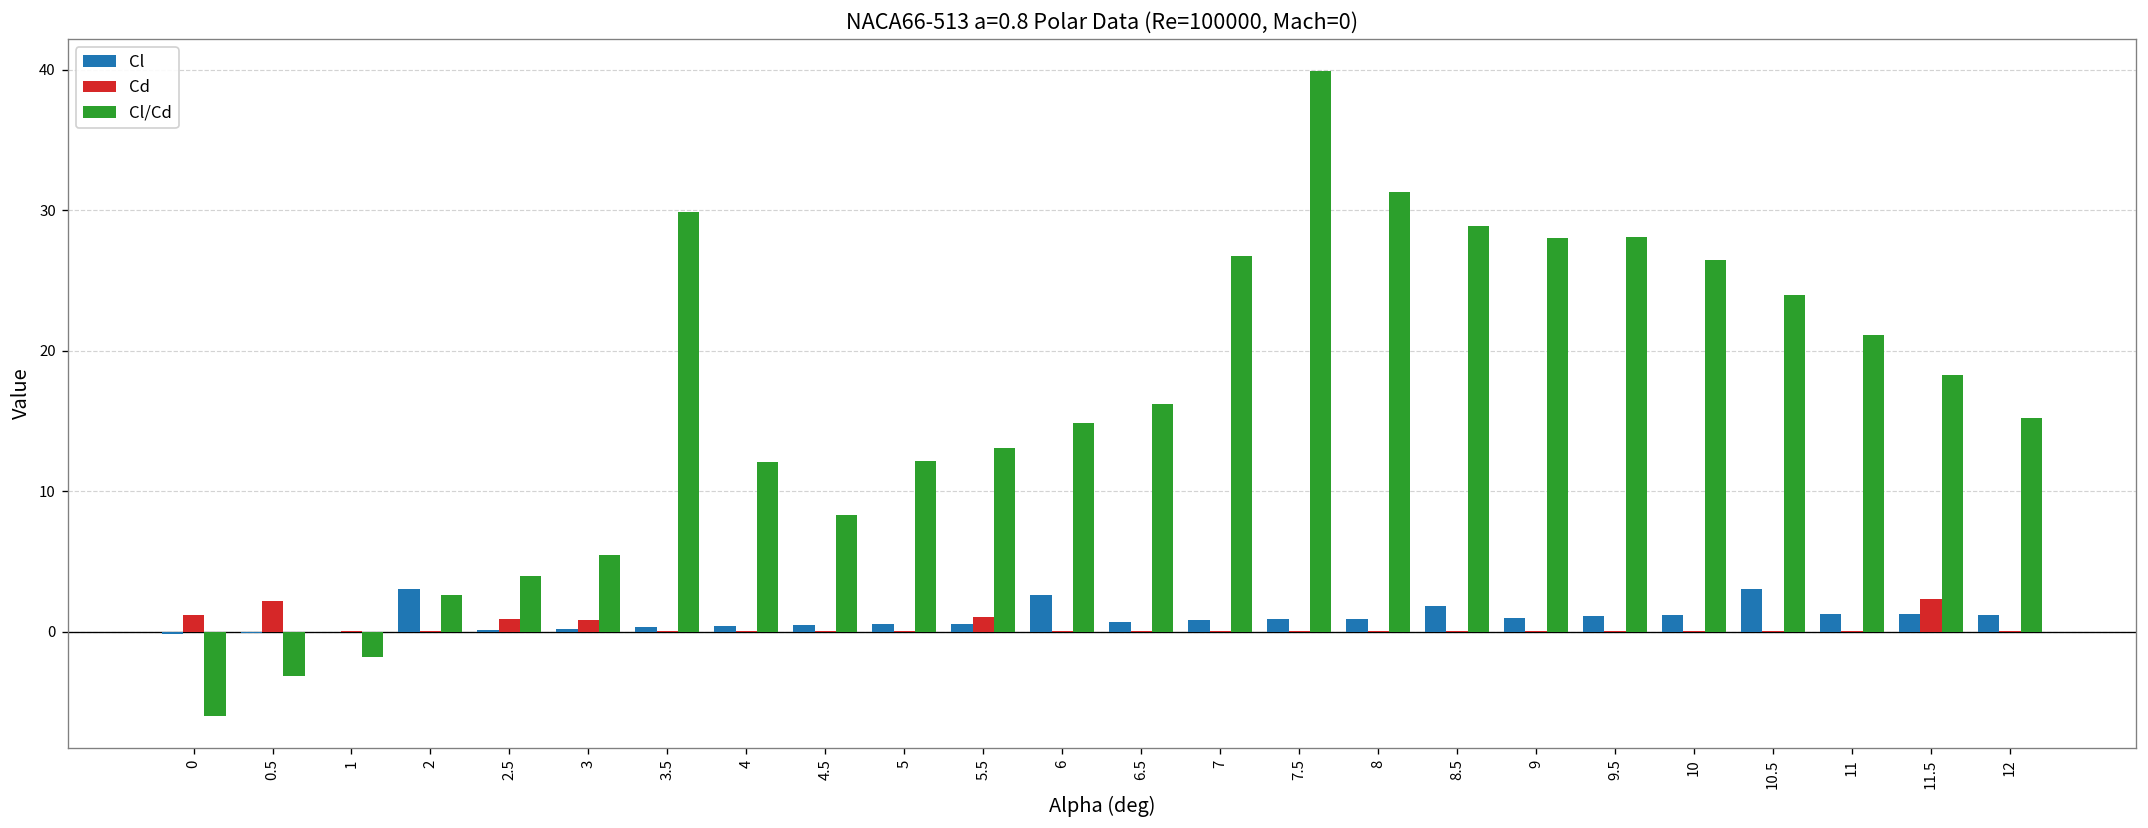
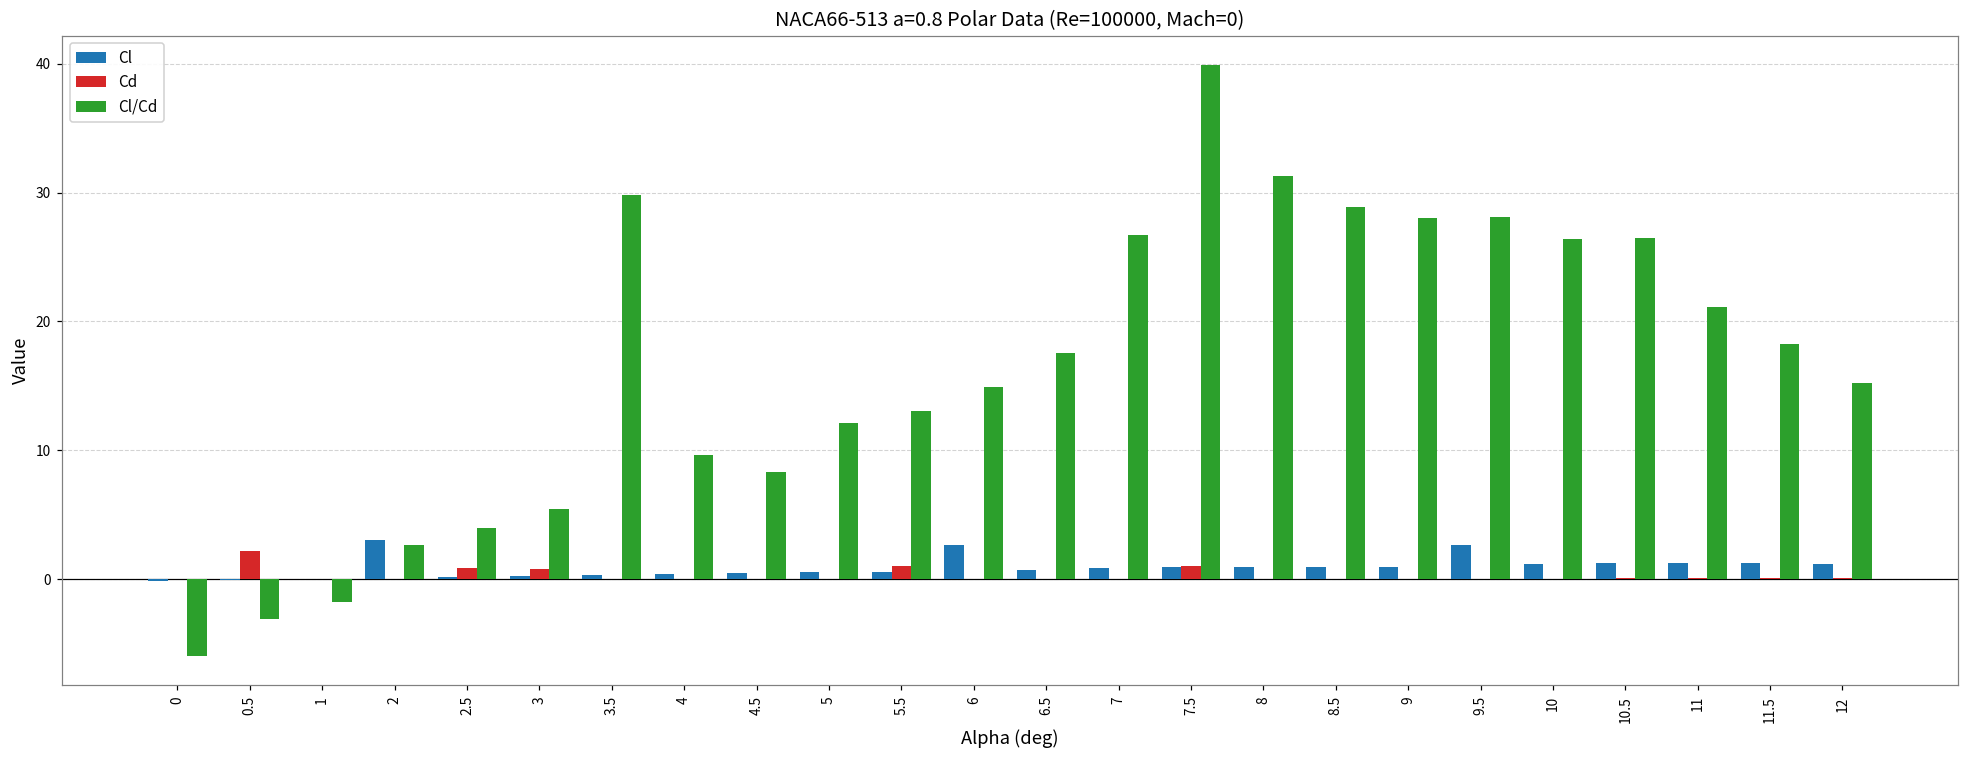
  {
    "Cl": {
      "2": 3.0,
      "3": 0.2,
      "3.5": 0.3,
      "4": 0.4,
      "4.5": 0.5,
      "5": 0.5,
      "5.5": 0.6,
      "6": 2.6,
      "6.5": 0.7,
      "7": 0.9,
      "7.5": 0.9,
      "8": 0.9,
-     "8.5": 1.9,
+     "8.5": 0.9,
      "9": 1.0,
-     "9.5": 1.1,
+     "9.5": 2.6,
      "10": 1.2,
-     "10.5": 3.1,
+     "10.5": 1.2,
      "11": 1.2,
      "11.5": 1.3,
      "12": 1.2
    },
    "Cd": {
-     "0": 1.2,
+     "0": 0.0,
      "0.5": 2.2,
      "2.5": 0.9,
      "3": 0.8,
      "5.5": 1.0,
-     "7.5": 0.0,
-     "11.5": 2.4
+     "7.5": 1.0,
+     "11.5": 0.1
    },
    "Cl/Cd": {
      "0": -6.0,
      "0.5": -3.1,
      "1": -1.8,
      "2": 2.6,
      "2.5": 4.0,
      "3": 5.5,
      "3.5": 29.9,
-     "4": 12.1,
+     "4": 9.6,
      "4.5": 8.3,
      "5": 12.1,
      "5.5": 13.1,
      "6": 14.9,
-     "6.5": 16.2,
+     "6.5": 17.5,
      "7": 26.7,
      "7.5": 39.9,
      "8": 31.3,
      "8.5": 28.9,
      "9": 28.1,
      "9.5": 28.1,
      "10": 26.4,
-     "10.5": 24.0,
+     "10.5": 26.5,
      "11": 21.1,
      "11.5": 18.3,
      "12": 15.2
    }
  }
